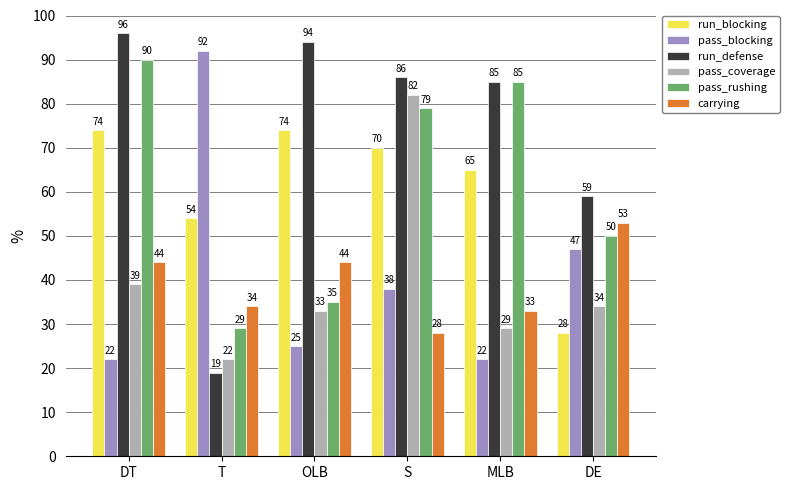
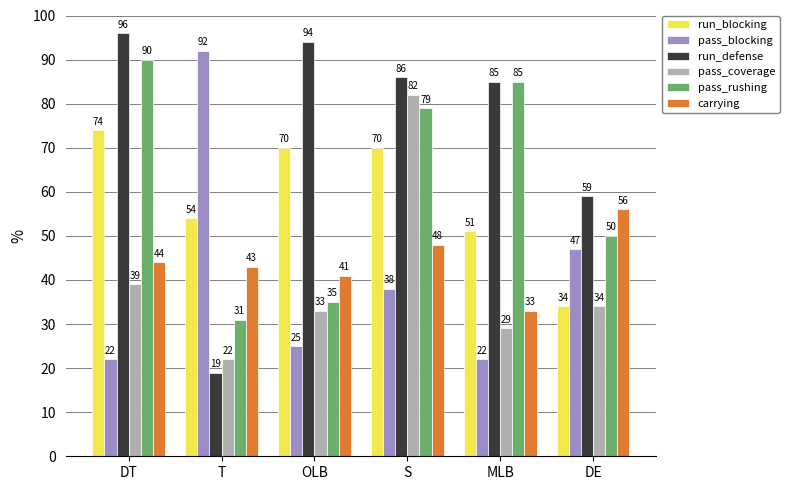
  {
    "run_blocking": {
      "DT": 74,
      "T": 54,
-     "OLB": 74,
+     "OLB": 70,
      "S": 70,
-     "MLB": 65,
-     "DE": 28
+     "MLB": 51,
+     "DE": 34
    },
    "run_defense": {
      "DT": 96,
      "T": 19,
      "OLB": 94,
      "S": 86,
      "MLB": 85,
      "DE": 59
    },
    "pass_rushing": {
      "DT": 90,
-     "T": 29,
+     "T": 31,
      "OLB": 35,
      "S": 79,
      "MLB": 85,
      "DE": 50
    },
    "carrying": {
      "DT": 44,
-     "T": 34,
-     "OLB": 44,
-     "S": 28,
+     "T": 43,
+     "OLB": 41,
+     "S": 48,
      "MLB": 33,
-     "DE": 53
+     "DE": 56
    }
  }
